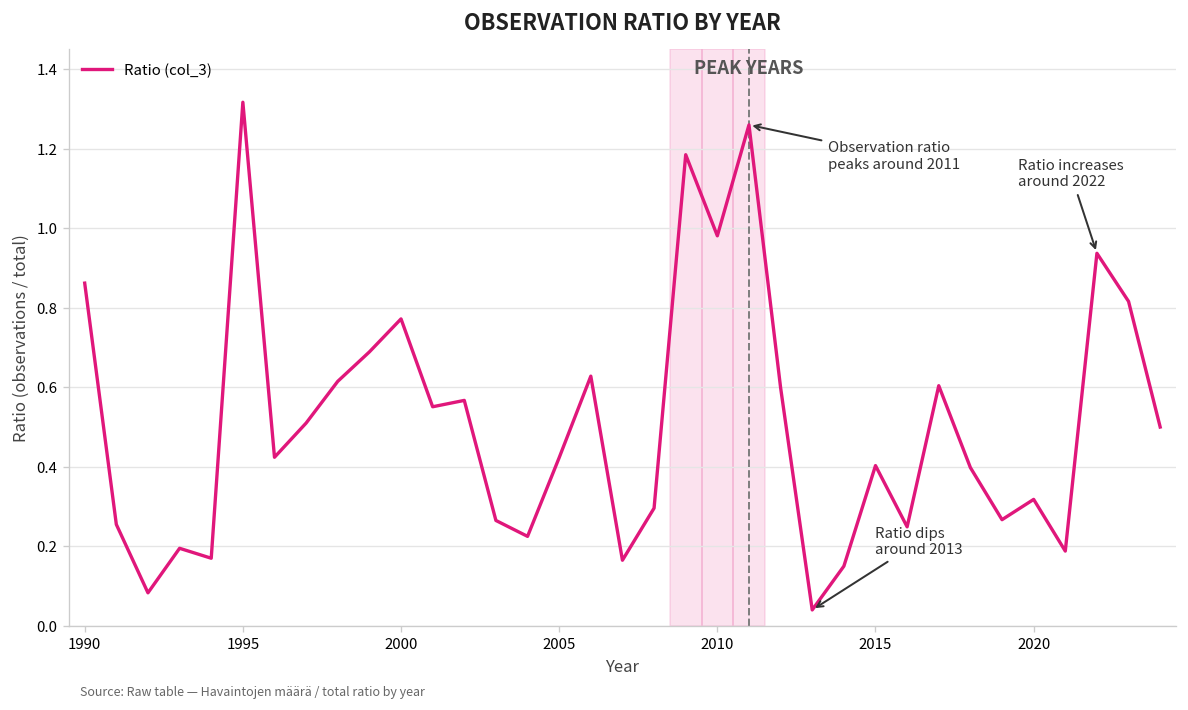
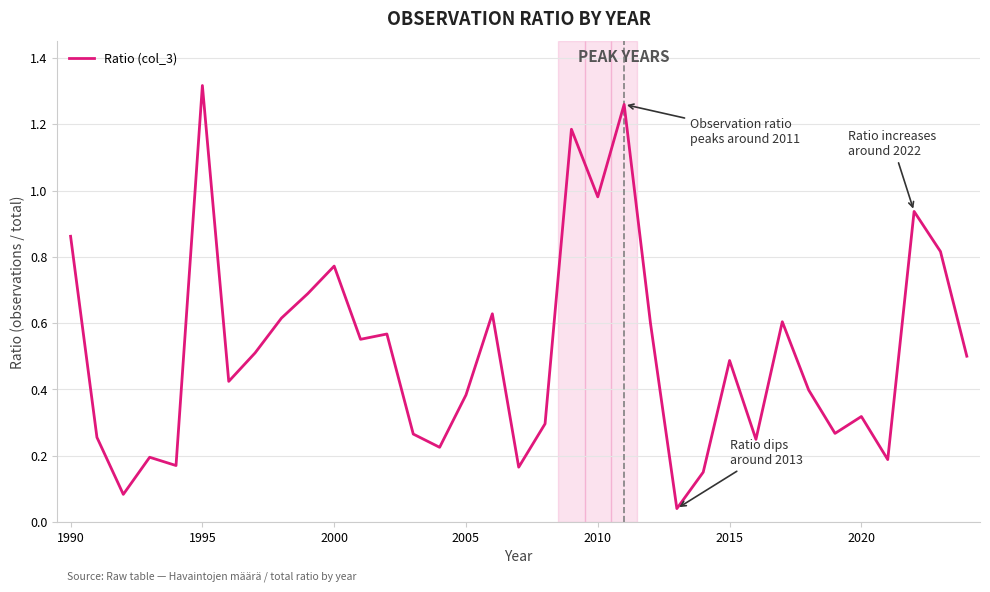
  {
    "1990": 0.86,
    "1995": 1.32,
    "2000": 0.77,
-   "2005": 0.42,
+   "2005": 0.38,
    "2010": 0.98,
-   "2015": 0.40,
+   "2015": 0.49,
    "2020": 0.32
  }
